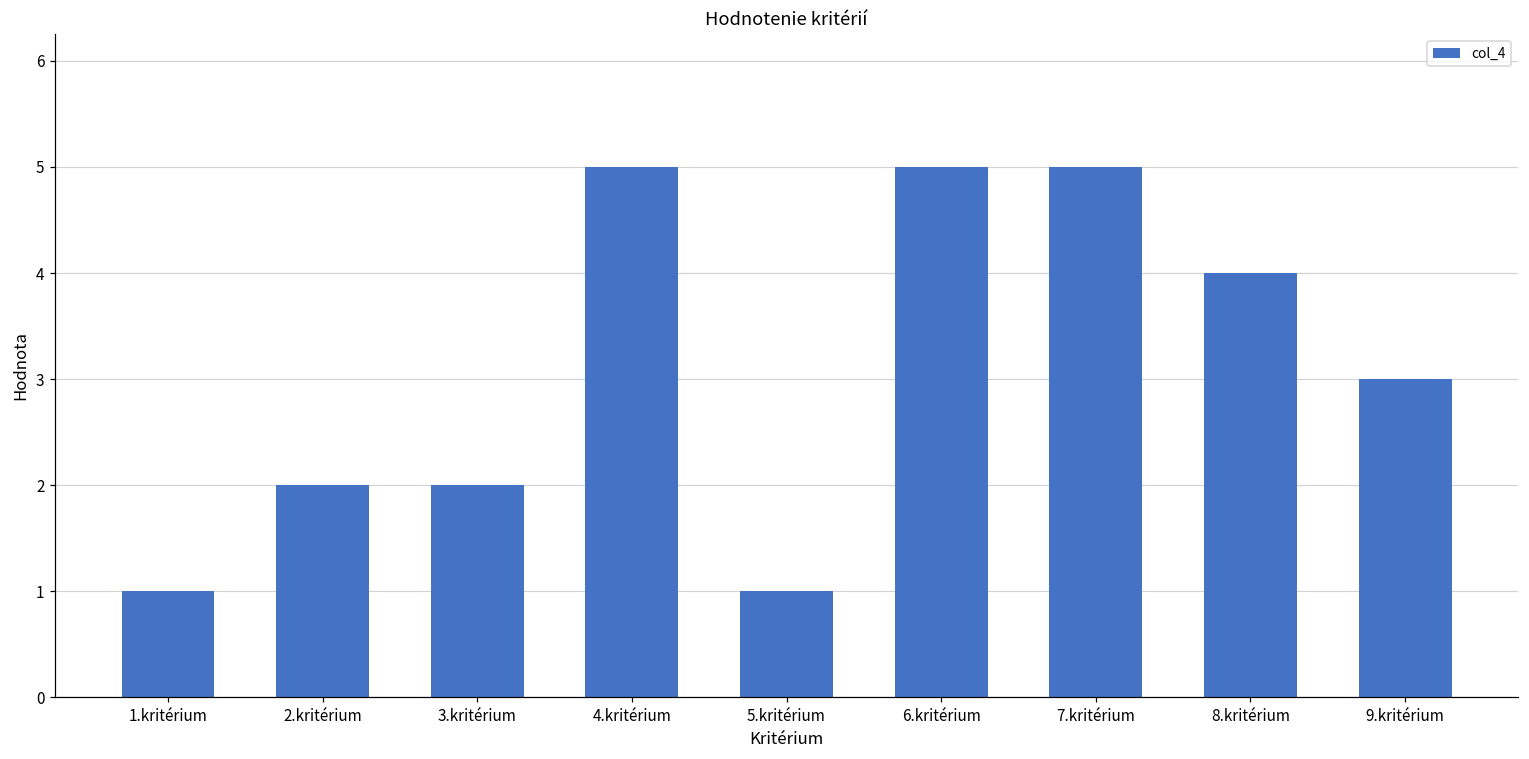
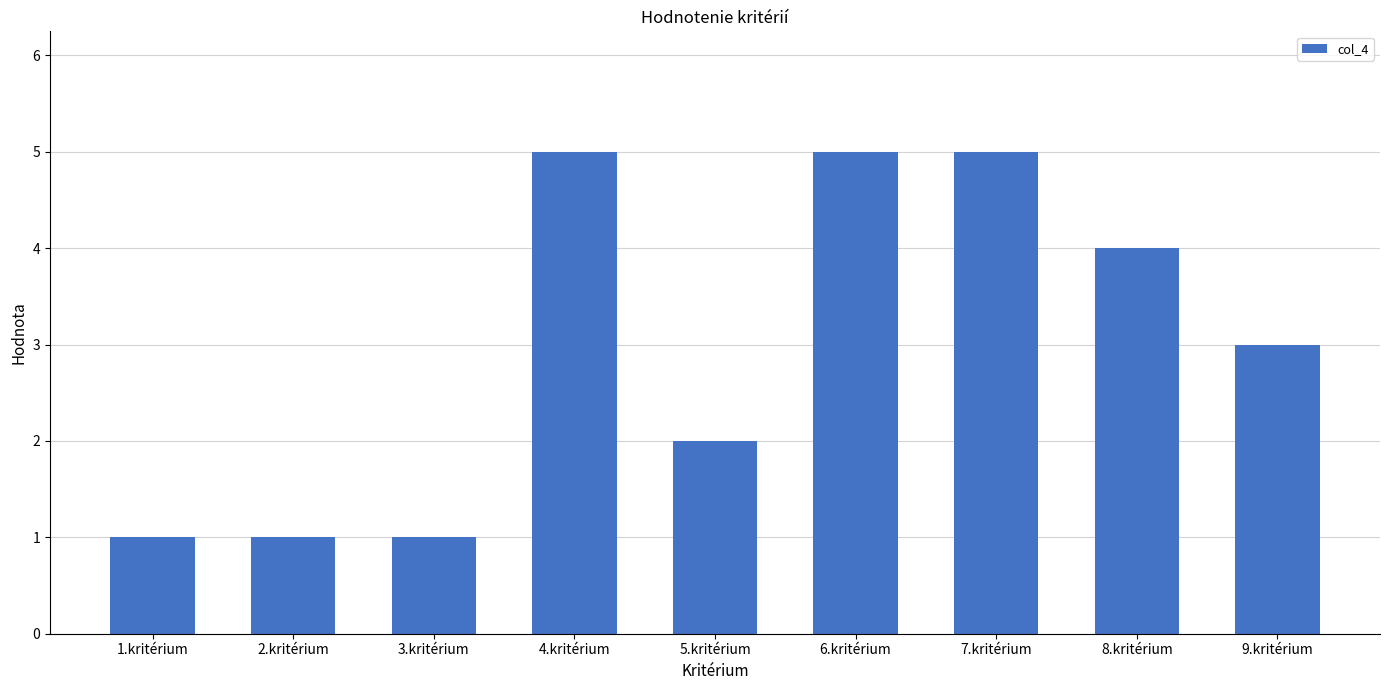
  {
    "1.kritérium": 1,
-   "2.kritérium": 2,
-   "3.kritérium": 2,
+   "2.kritérium": 1,
+   "3.kritérium": 1,
    "4.kritérium": 5,
-   "5.kritérium": 1,
+   "5.kritérium": 2,
    "6.kritérium": 5,
    "7.kritérium": 5,
    "8.kritérium": 4,
    "9.kritérium": 3
  }
